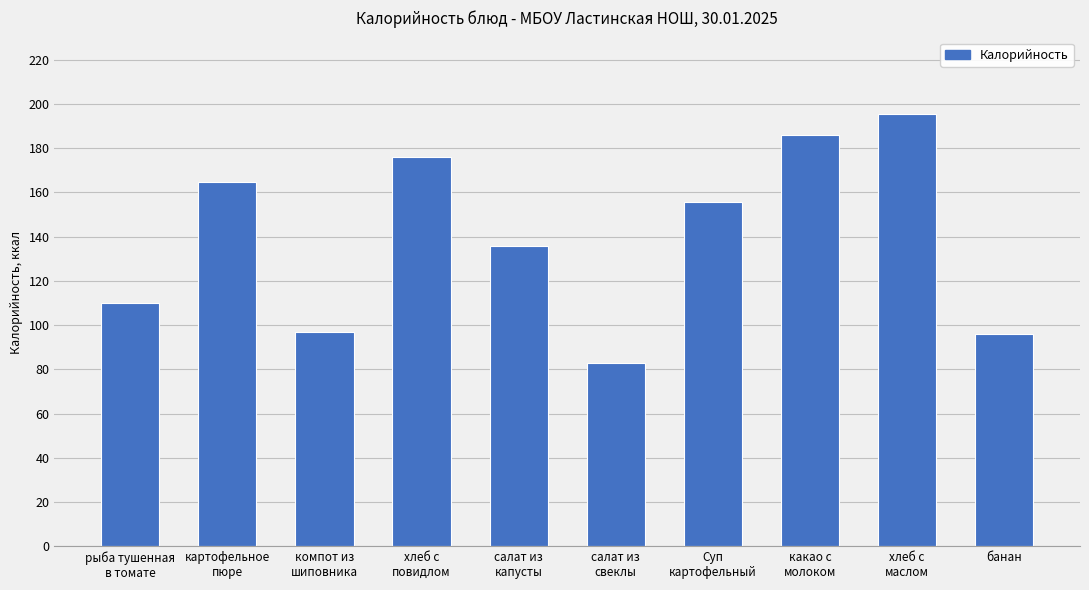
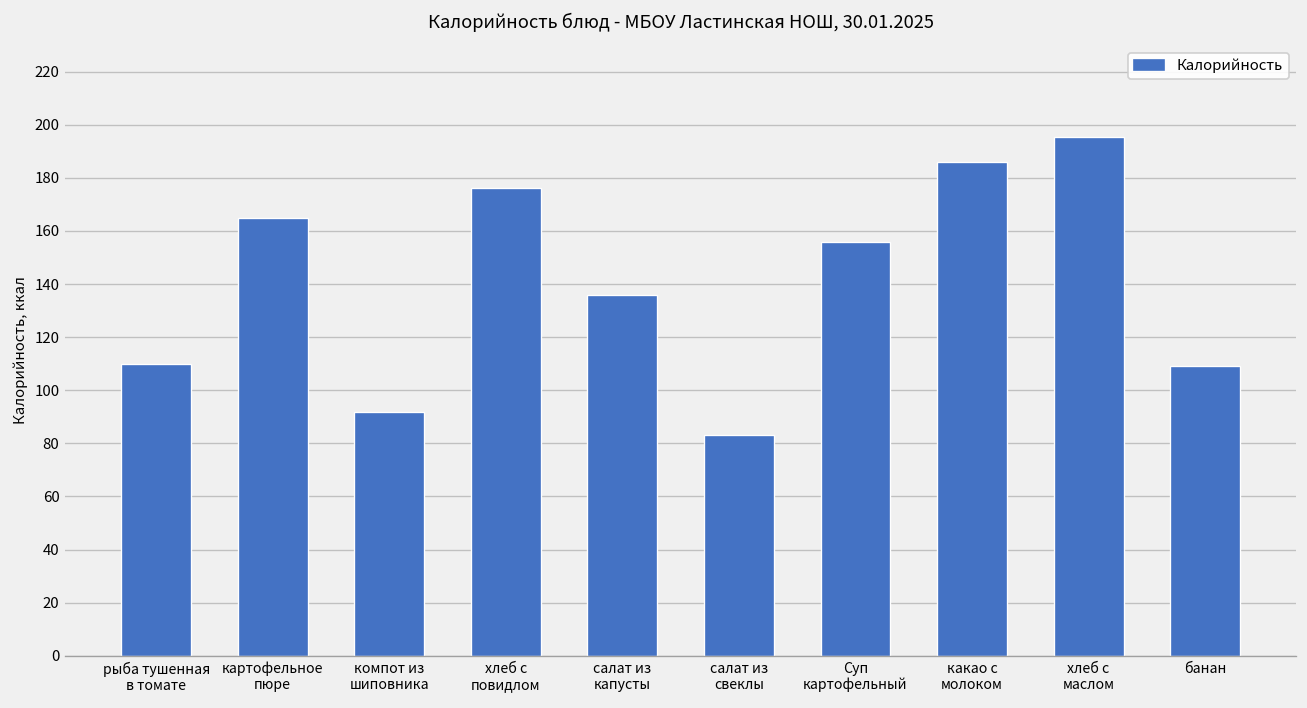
  {
    "рыба тушенная в томате": 110,
    "картофельное пюре": 165,
-   "компот из шиповника": 97,
+   "компот из шиповника": 92,
    "хлеб с повидлом": 176,
    "салат из капусты": 136,
    "салат из свеклы": 83,
    "Суп картофельный": 156,
    "какао с молоком": 186,
    "хлеб с маслом": 196,
-   "банан": 96
+   "банан": 109
  }
